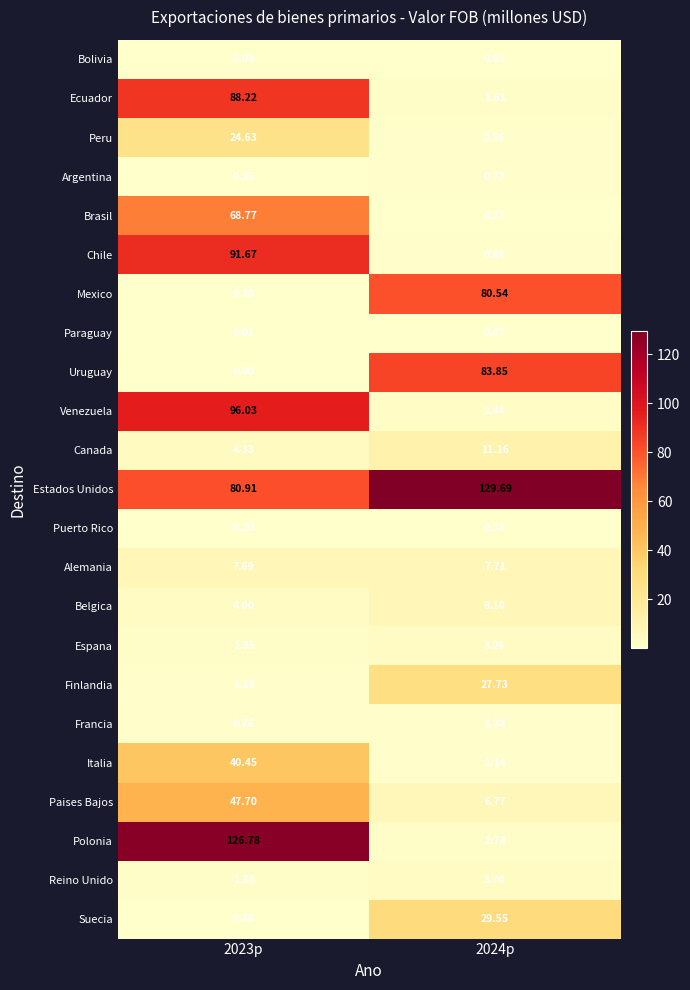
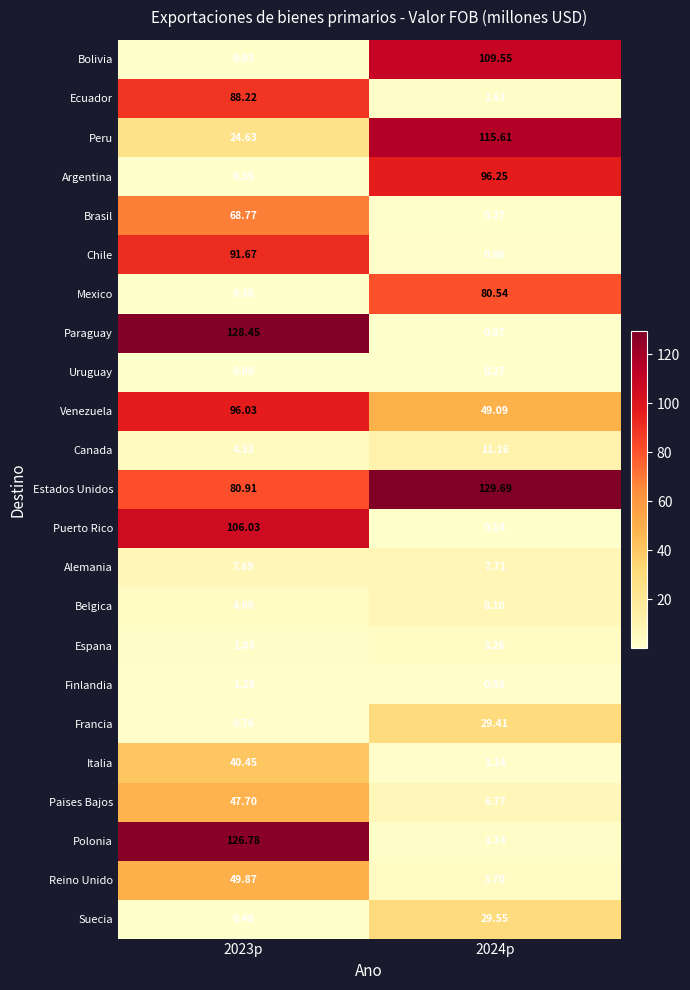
  {
    "Bolivia": {
      "2023p": 0.03,
-     "2024p": 0.03
+     "2024p": 109.55
    },
    "Ecuador": {
      "2023p": 88.22,
      "2024p": 1.61
    },
    "Peru": {
      "2023p": 24.63,
-     "2024p": 0.56
+     "2024p": 115.61
    },
    "Argentina": {
      "2023p": 0.35,
-     "2024p": 0.73
+     "2024p": 96.25
    },
    "Brasil": {
      "2023p": 68.77,
      "2024p": 0.27
    },
    "Chile": {
      "2023p": 91.67,
      "2024p": 0.86
    },
    "Mexico": {
      "2023p": 0.38,
      "2024p": 80.54
    },
    "Paraguay": {
-     "2023p": 0.01,
+     "2023p": 128.45,
      "2024p": 0.07
    },
    "Uruguay": {
      "2023p": 0.00,
-     "2024p": 83.85
+     "2024p": 0.27
    },
    "Venezuela": {
      "2023p": 96.03,
-     "2024p": 2.44
+     "2024p": 49.09
    },
    "Canada": {
      "2023p": 4.33,
      "2024p": 11.16
    },
    "Estados Unidos": {
      "2023p": 80.91,
      "2024p": 129.69
    },
    "Puerto Rico": {
-     "2023p": 0.20,
+     "2023p": 106.03,
      "2024p": 0.14
    },
    "Alemania": {
      "2023p": 7.69,
      "2024p": 7.71
    },
    "Belgica": {
      "2023p": 4.00,
      "2024p": 8.10
    },
    "Espana": {
      "2023p": 1.83,
      "2024p": 3.26
    },
    "Finlandia": {
      "2023p": 1.29,
-     "2024p": 27.73
+     "2024p": 0.56
    },
    "Francia": {
      "2023p": 0.76,
-     "2024p": 1.38
+     "2024p": 29.41
    },
    "Italia": {
      "2023p": 40.45,
      "2024p": 1.14
    },
    "Paises Bajos": {
      "2023p": 47.70,
      "2024p": 6.77
    },
    "Polonia": {
      "2023p": 126.78,
      "2024p": 1.74
    },
    "Reino Unido": {
-     "2023p": 1.80,
+     "2023p": 49.87,
      "2024p": 3.70
    },
    "Suecia": {
      "2023p": 0.48,
      "2024p": 29.55
    }
  }
